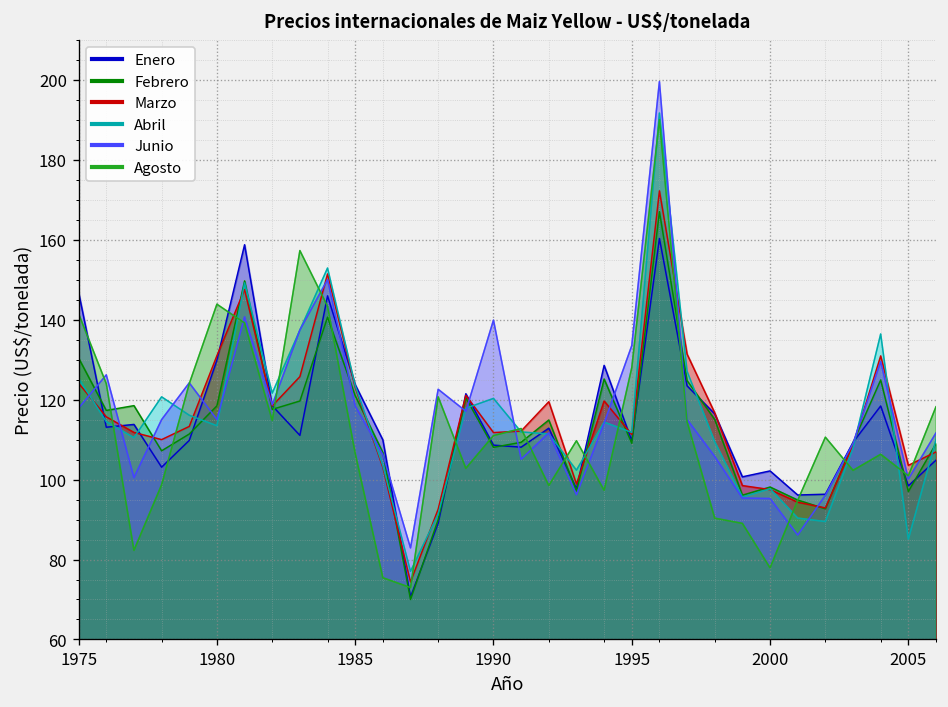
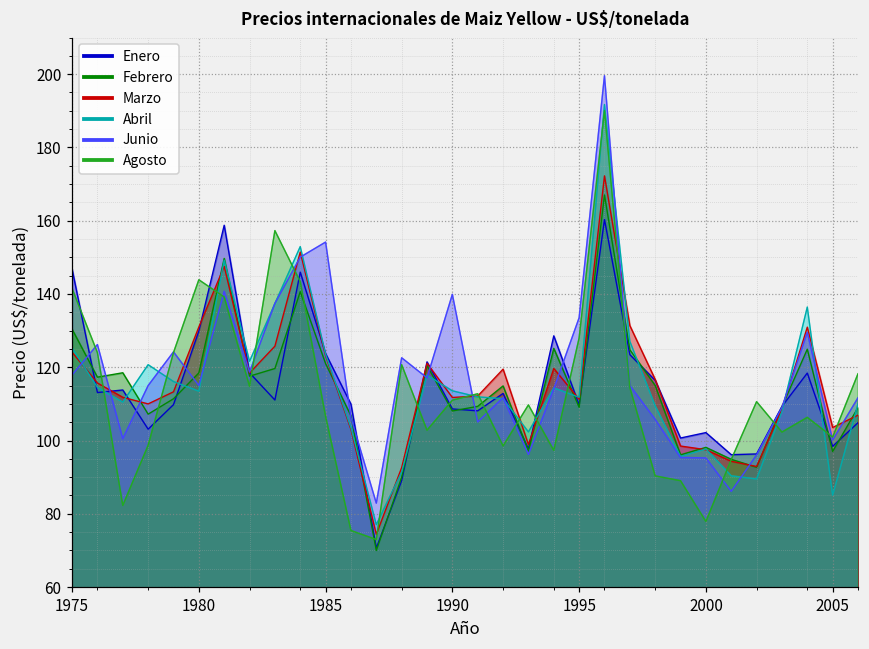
  {
    "Enero": {
      "1975": 147,
      "1980": 130,
      "2000": 102,
      "2005": 98
    },
    "Marzo": {
      "1975": 124,
      "1980": 131,
      "2005": 104
    },
    "Abril": {
      "1975": 125,
      "1980": 113,
-     "1990": 120,
+     "1990": 114,
      "2005": 85
    },
    "Junio": {
      "1975": 118,
      "1980": 115,
-     "1985": 118,
+     "1985": 154,
      "1990": 140,
      "1995": 134,
      "2000": 95,
      "2005": 100
    }
  }
